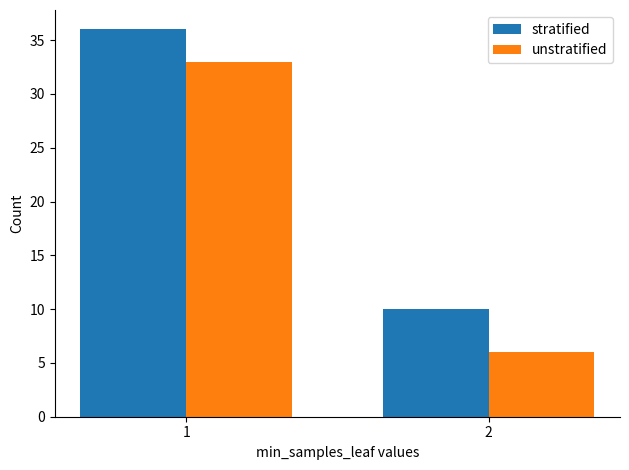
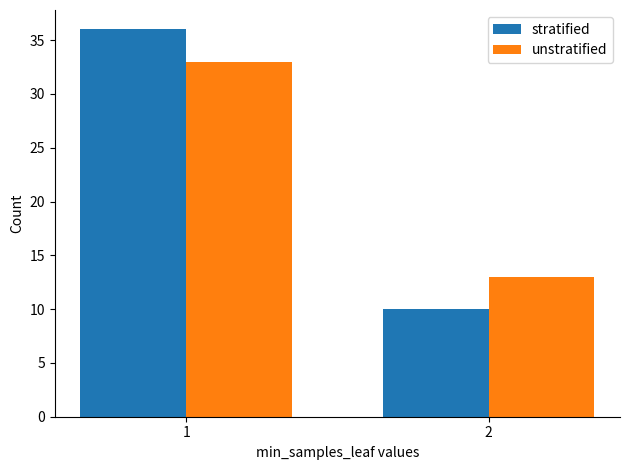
  {
    "stratified": {
      "1": 36,
      "2": 10
    },
    "unstratified": {
      "1": 33,
-     "2": 6
+     "2": 13
    }
  }
